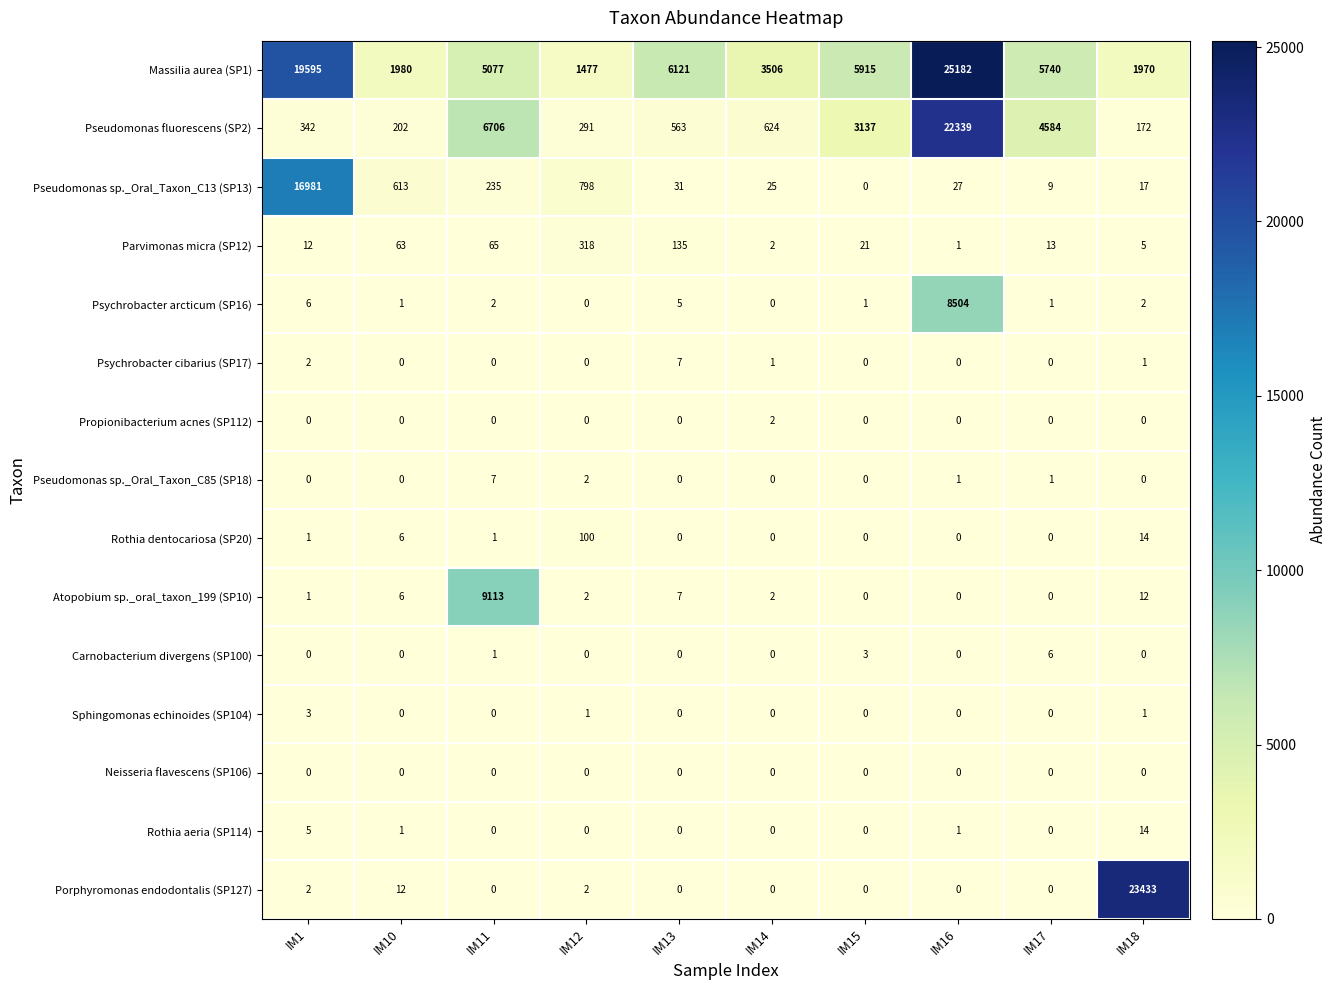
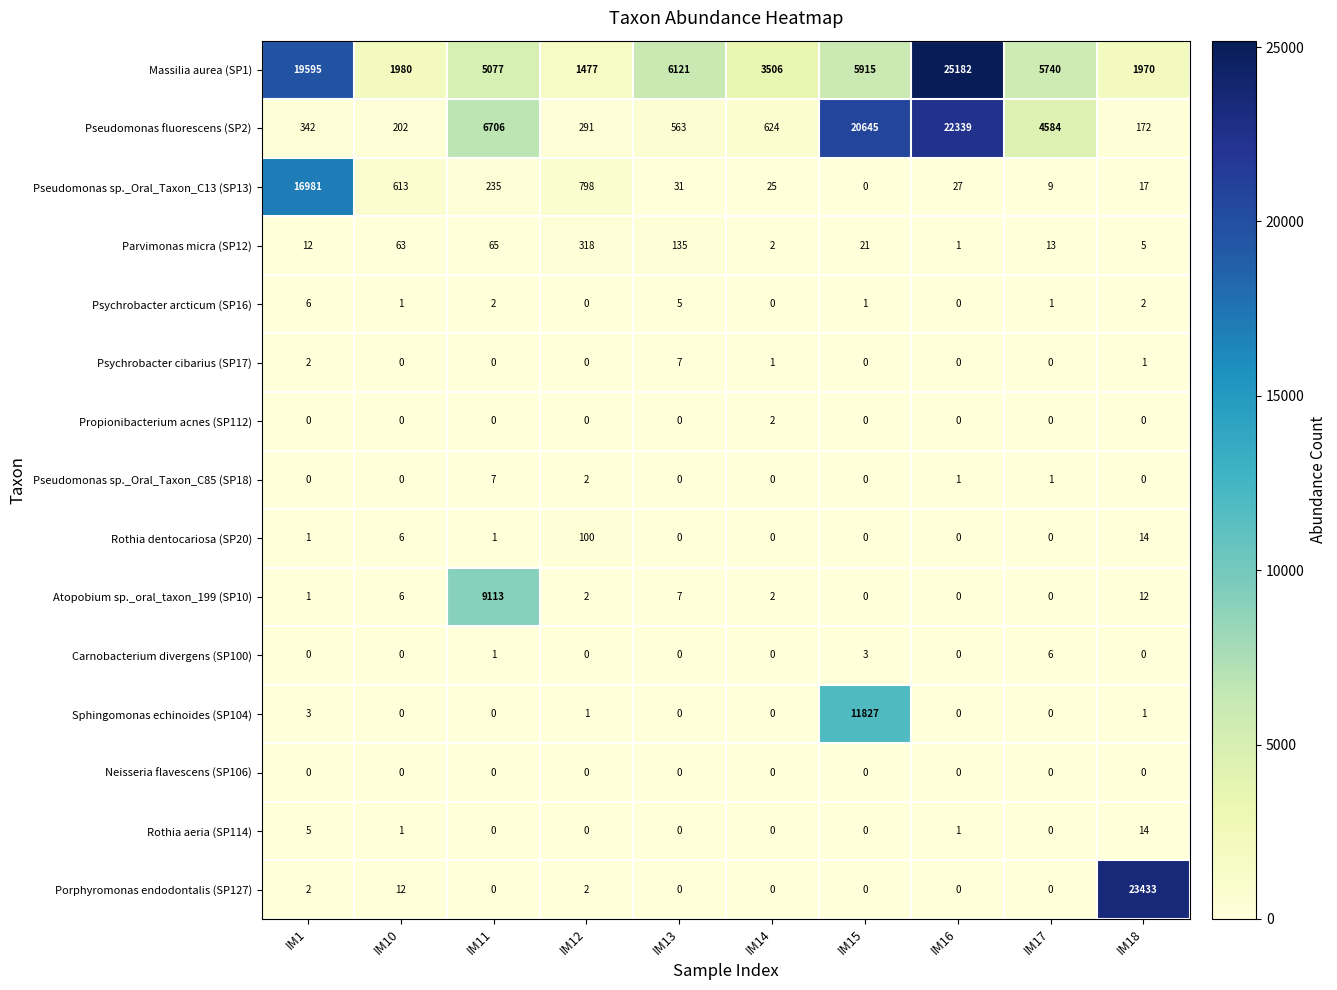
  {
    "Massilia aurea (SP1)": {
      "IM1": 19595,
      "IM10": 1980,
      "IM11": 5077,
      "IM12": 1477,
      "IM13": 6121,
      "IM14": 3506,
      "IM15": 5915,
      "IM16": 25182,
      "IM17": 5740,
      "IM18": 1970
    },
    "Pseudomonas fluorescens (SP2)": {
      "IM1": 342,
      "IM10": 202,
      "IM11": 6706,
      "IM12": 291,
      "IM13": 563,
      "IM14": 624,
-     "IM15": 3137,
+     "IM15": 20645,
      "IM16": 22339,
      "IM17": 4584,
      "IM18": 172
    },
    "Pseudomonas sp._Oral_Taxon_C13 (SP13)": {
      "IM1": 16981,
      "IM10": 613,
      "IM11": 235,
      "IM12": 798,
      "IM13": 31,
      "IM14": 25,
      "IM15": 0,
      "IM16": 27,
      "IM17": 9,
      "IM18": 17
    },
    "Parvimonas micra (SP12)": {
      "IM1": 12,
      "IM10": 63,
      "IM11": 65,
      "IM12": 318,
      "IM13": 135,
      "IM14": 2,
      "IM15": 21,
      "IM16": 1,
      "IM17": 13,
      "IM18": 5
    },
    "Psychrobacter arcticum (SP16)": {
      "IM1": 6,
      "IM10": 1,
      "IM11": 2,
      "IM12": 0,
      "IM13": 5,
      "IM14": 0,
      "IM15": 1,
-     "IM16": 8504,
+     "IM16": 0,
      "IM17": 1,
      "IM18": 2
    },
    "Psychrobacter cibarius (SP17)": {
      "IM1": 2,
      "IM10": 0,
      "IM11": 0,
      "IM12": 0,
      "IM13": 7,
      "IM14": 1,
      "IM15": 0,
      "IM16": 0,
      "IM17": 0,
      "IM18": 1
    },
    "Propionibacterium acnes (SP112)": {
      "IM1": 0,
      "IM10": 0,
      "IM11": 0,
      "IM12": 0,
      "IM13": 0,
      "IM14": 2,
      "IM15": 0,
      "IM16": 0,
      "IM17": 0,
      "IM18": 0
    },
    "Pseudomonas sp._Oral_Taxon_C85 (SP18)": {
      "IM1": 0,
      "IM10": 0,
      "IM11": 7,
      "IM12": 2,
      "IM13": 0,
      "IM14": 0,
      "IM15": 0,
      "IM16": 1,
      "IM17": 1,
      "IM18": 0
    },
    "Rothia dentocariosa (SP20)": {
      "IM1": 1,
      "IM10": 6,
      "IM11": 1,
      "IM12": 100,
      "IM13": 0,
      "IM14": 0,
      "IM15": 0,
      "IM16": 0,
      "IM17": 0,
      "IM18": 14
    },
    "Atopobium sp._oral_taxon_199 (SP10)": {
      "IM1": 1,
      "IM10": 6,
      "IM11": 9113,
      "IM12": 2,
      "IM13": 7,
      "IM14": 2,
      "IM15": 0,
      "IM16": 0,
      "IM17": 0,
      "IM18": 12
    },
    "Carnobacterium divergens (SP100)": {
      "IM1": 0,
      "IM10": 0,
      "IM11": 1,
      "IM12": 0,
      "IM13": 0,
      "IM14": 0,
      "IM15": 3,
      "IM16": 0,
      "IM17": 6,
      "IM18": 0
    },
    "Sphingomonas echinoides (SP104)": {
      "IM1": 3,
      "IM10": 0,
      "IM11": 0,
      "IM12": 1,
      "IM13": 0,
      "IM14": 0,
-     "IM15": 0,
+     "IM15": 11827,
      "IM16": 0,
      "IM17": 0,
      "IM18": 1
    },
    "Neisseria flavescens (SP106)": {
      "IM1": 0,
      "IM10": 0,
      "IM11": 0,
      "IM12": 0,
      "IM13": 0,
      "IM14": 0,
      "IM15": 0,
      "IM16": 0,
      "IM17": 0,
      "IM18": 0
    },
    "Rothia aeria (SP114)": {
      "IM1": 5,
      "IM10": 1,
      "IM11": 0,
      "IM12": 0,
      "IM13": 0,
      "IM14": 0,
      "IM15": 0,
      "IM16": 1,
      "IM17": 0,
      "IM18": 14
    },
    "Porphyromonas endodontalis (SP127)": {
      "IM1": 2,
      "IM10": 12,
      "IM11": 0,
      "IM12": 2,
      "IM13": 0,
      "IM14": 0,
      "IM15": 0,
      "IM16": 0,
      "IM17": 0,
      "IM18": 23433
    }
  }
